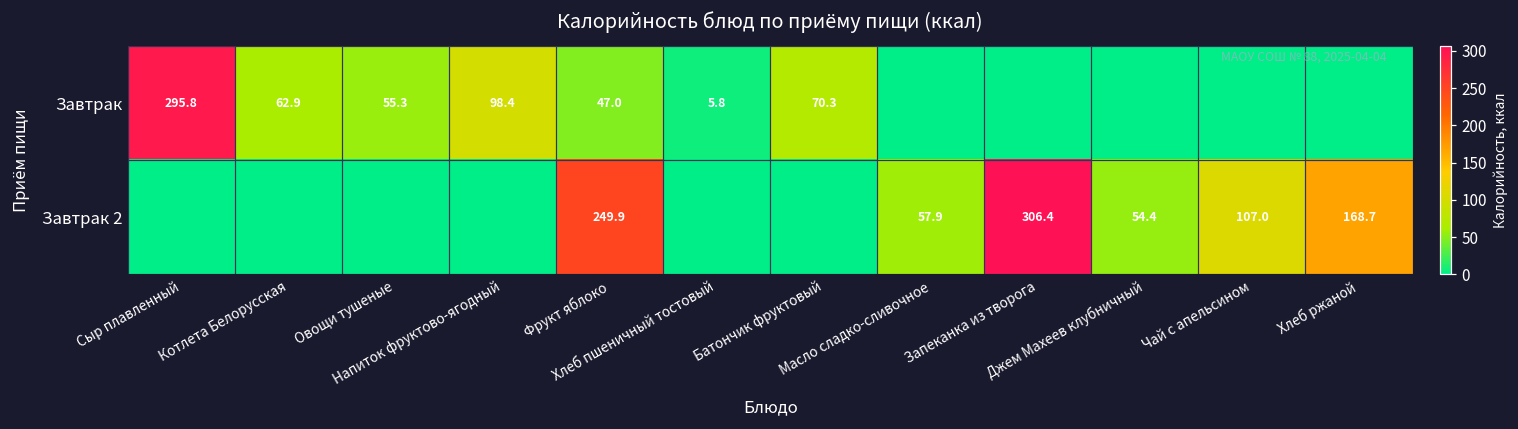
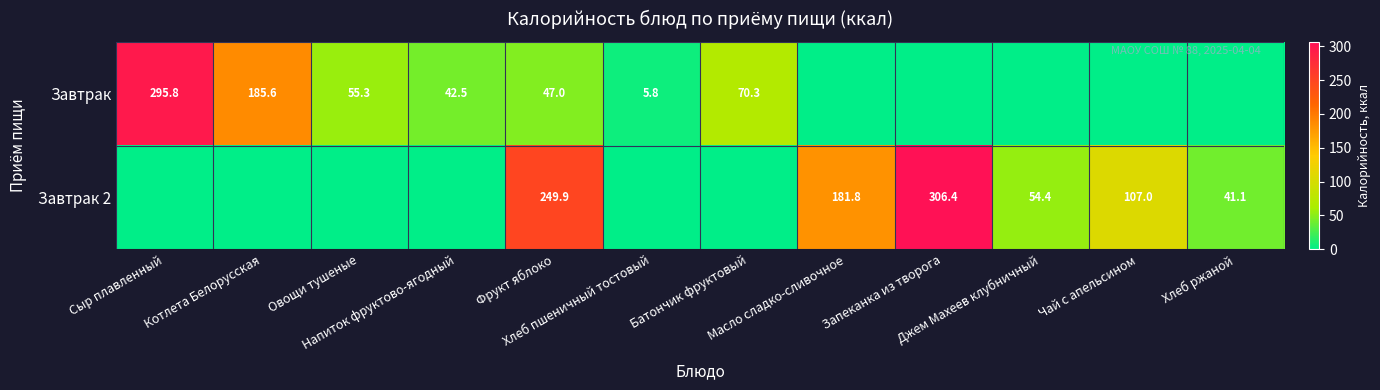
  {
    "Завтрак": {
      "Сыр плавленный": 295.8,
-     "Котлета Белорусская": 62.9,
+     "Котлета Белорусская": 185.6,
      "Овощи тушеные": 55.3,
-     "Напиток фруктово-ягодный": 98.4,
+     "Напиток фруктово-ягодный": 42.5,
      "Фрукт яблоко": 47.0,
      "Хлеб пшеничный тостовый": 5.8,
      "Батончик фруктовый": 70.3
    },
    "Завтрак 2": {
      "Фрукт яблоко": 249.9,
-     "Масло сладко-сливочное": 57.9,
+     "Масло сладко-сливочное": 181.8,
      "Запеканка из творога": 306.4,
      "Джем Махеев клубничный": 54.4,
      "Чай с апельсином": 107.0,
-     "Хлеб ржаной": 168.7
+     "Хлеб ржаной": 41.1
    }
  }
